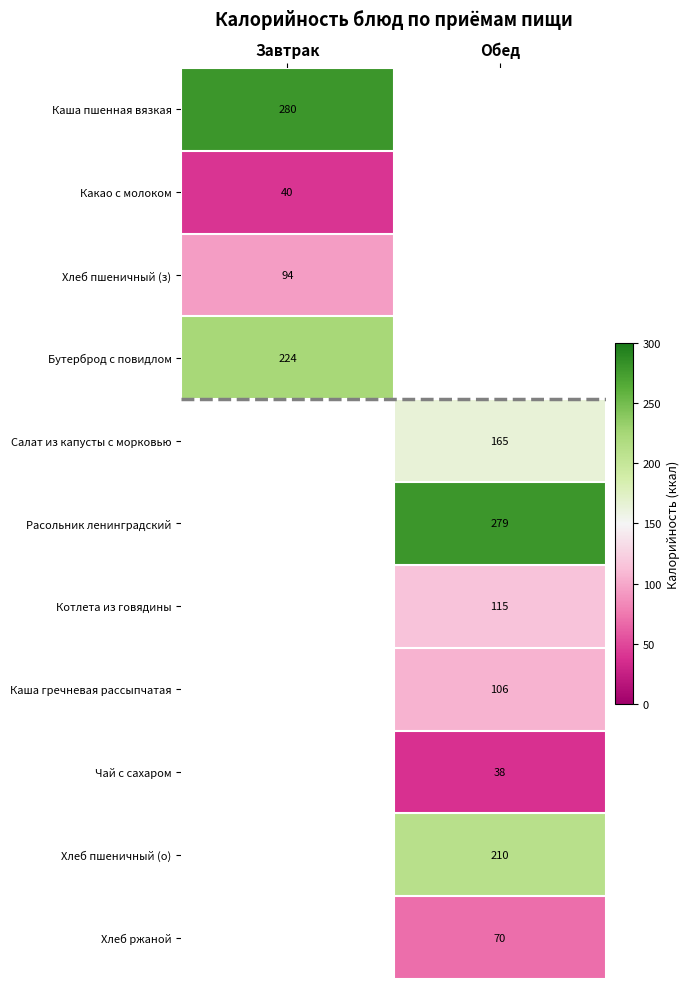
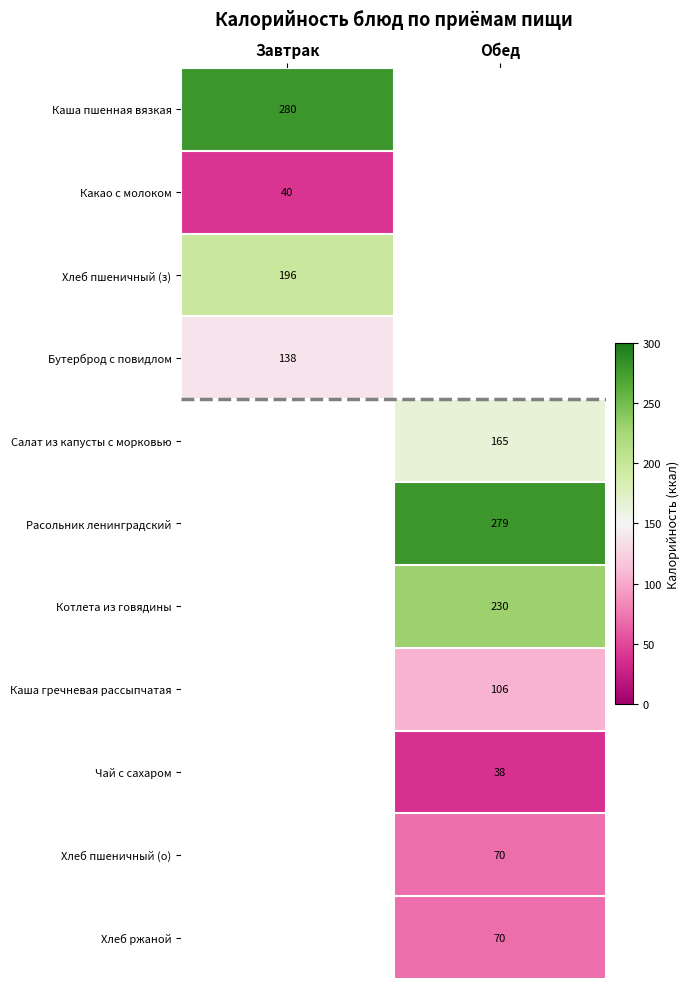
  {
    "Каша пшенная вязкая": {
      "Завтрак": 280
    },
    "Какао с молоком": {
      "Завтрак": 40
    },
    "Хлеб пшеничный (з)": {
-     "Завтрак": 94
+     "Завтрак": 196
    },
    "Бутерброд с повидлом": {
-     "Завтрак": 224
+     "Завтрак": 138
    },
    "Салат из капусты с морковью": {
      "Обед": 165
    },
    "Расольник ленинградский": {
      "Обед": 279
    },
    "Котлета из говядины": {
-     "Обед": 115
+     "Обед": 230
    },
    "Каша гречневая рассыпчатая": {
      "Обед": 106
    },
    "Чай с сахаром": {
      "Обед": 38
    },
    "Хлеб пшеничный (о)": {
-     "Обед": 210
+     "Обед": 70
    },
    "Хлеб ржаной": {
      "Обед": 70
    }
  }
